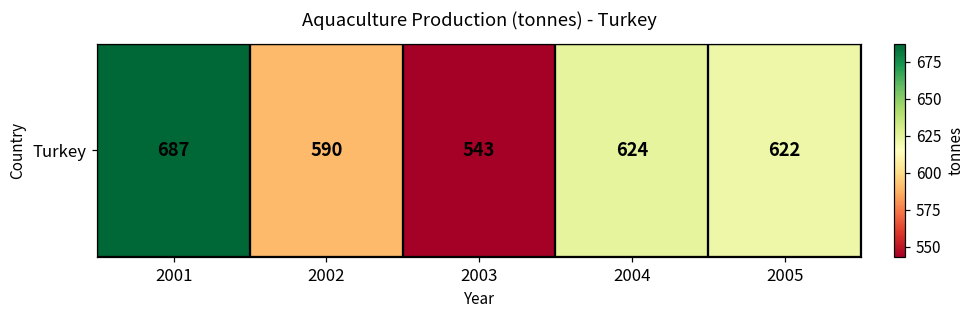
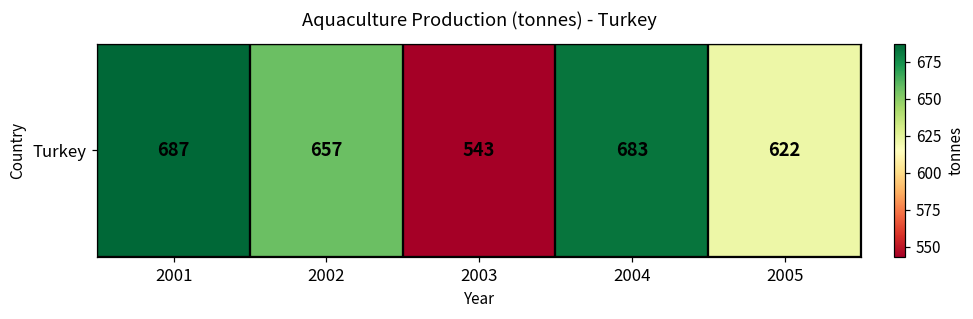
  {
    "Turkey": {
      "2001": 687,
-     "2002": 590,
+     "2002": 657,
      "2003": 543,
-     "2004": 624,
+     "2004": 683,
      "2005": 622
    }
  }
